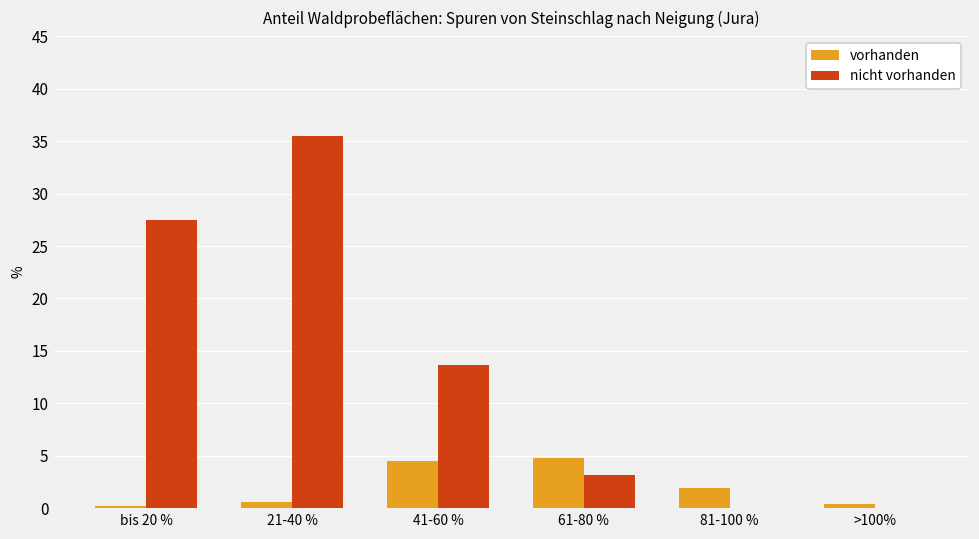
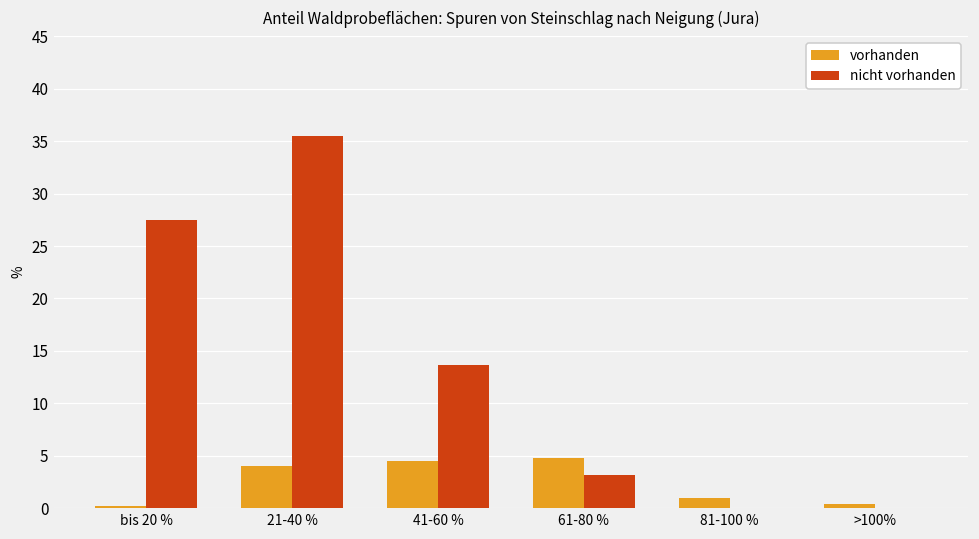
  {
    "vorhanden": {
-     "21-40 %": 1,
+     "21-40 %": 4,
      "41-60 %": 5,
      "61-80 %": 5,
-     "81-100 %": 2,
+     "81-100 %": 1,
      ">100%": 0
    },
    "nicht vorhanden": {
      "bis 20 %": 28,
      "21-40 %": 36,
      "41-60 %": 14,
      "61-80 %": 3,
      "81-100 %": 0,
      ">100%": 0
    }
  }
